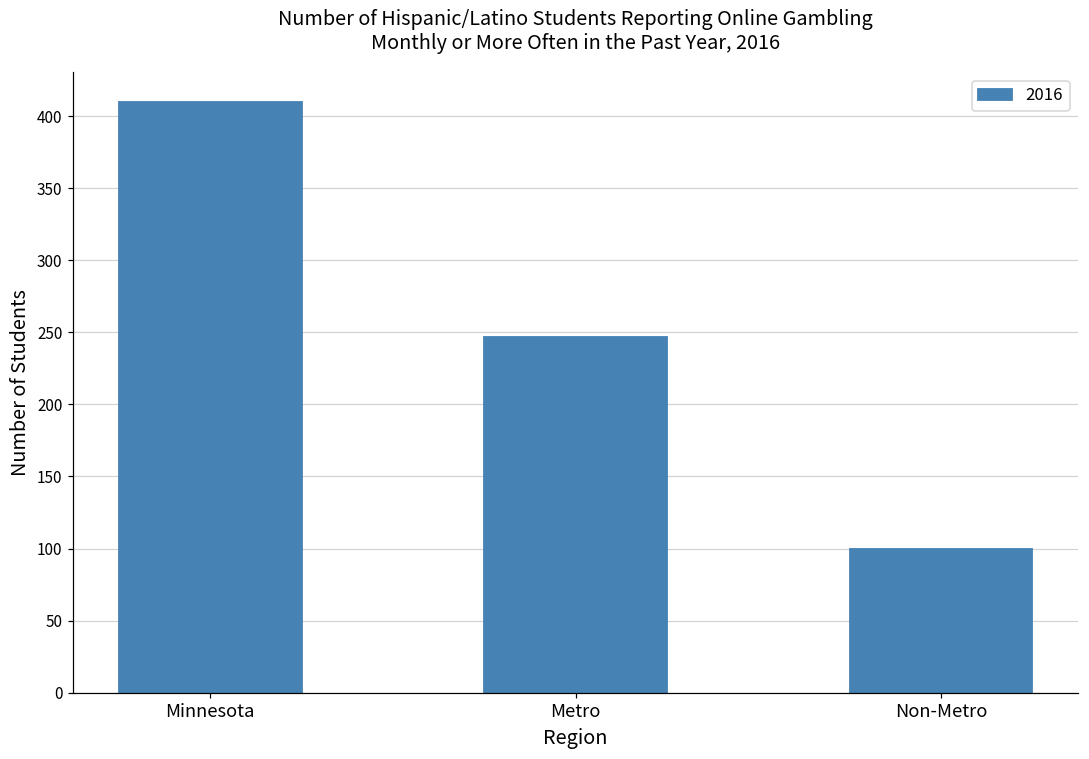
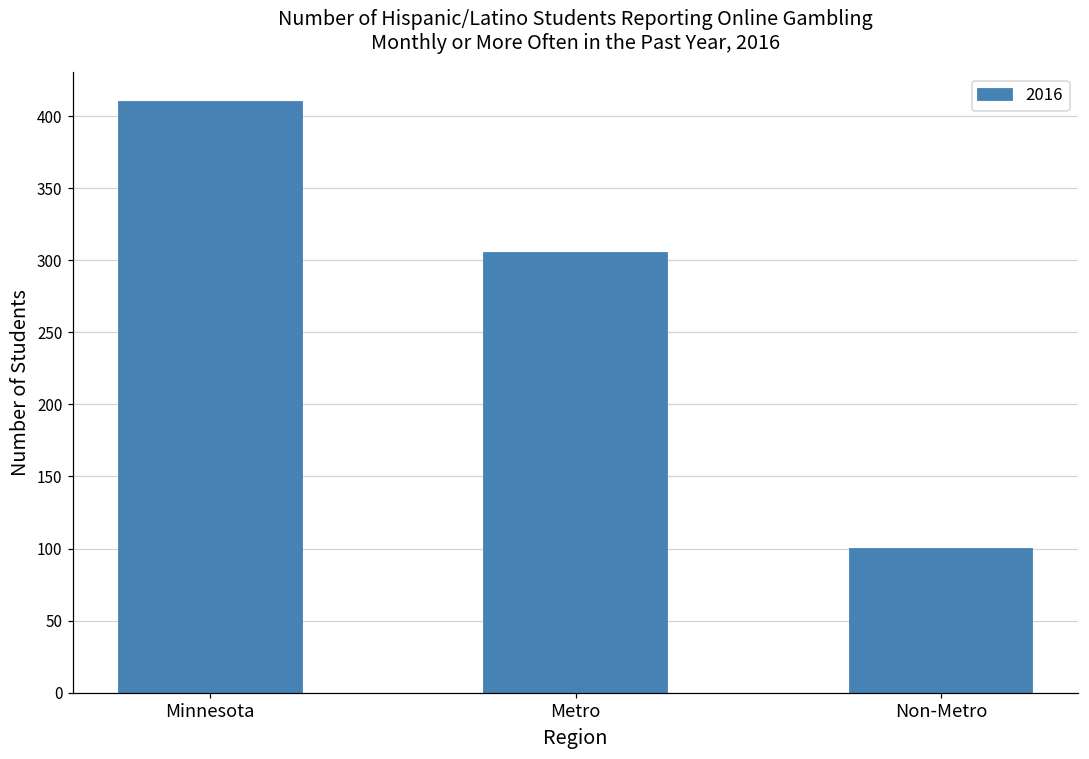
  {
    "Minnesota": 410,
-   "Metro": 247,
+   "Metro": 305,
    "Non-Metro": 100
  }
